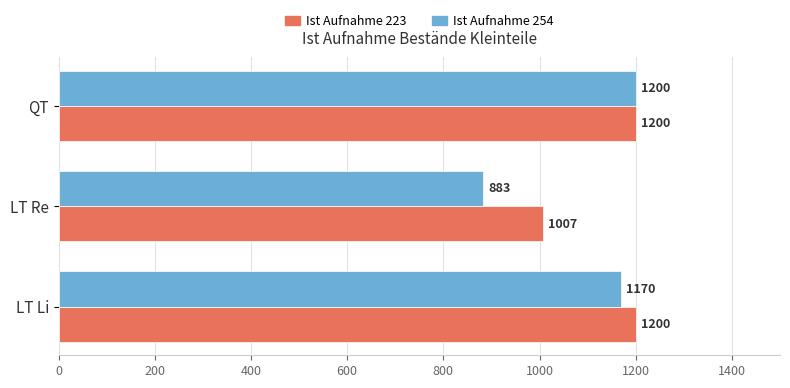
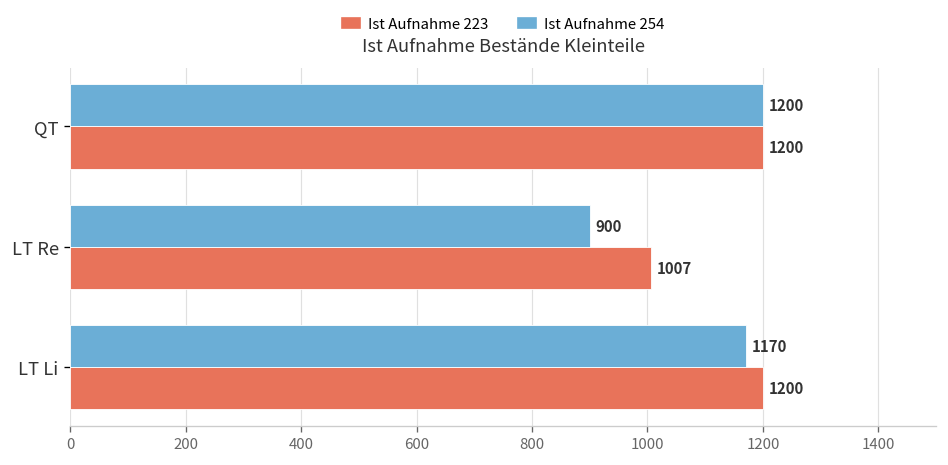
  {
    "Ist Aufnahme 223": {
      "QT": 1200,
      "LT Re": 1007,
      "LT Li": 1200
    },
    "Ist Aufnahme 254": {
      "QT": 1200,
-     "LT Re": 883,
+     "LT Re": 900,
      "LT Li": 1170
    }
  }
